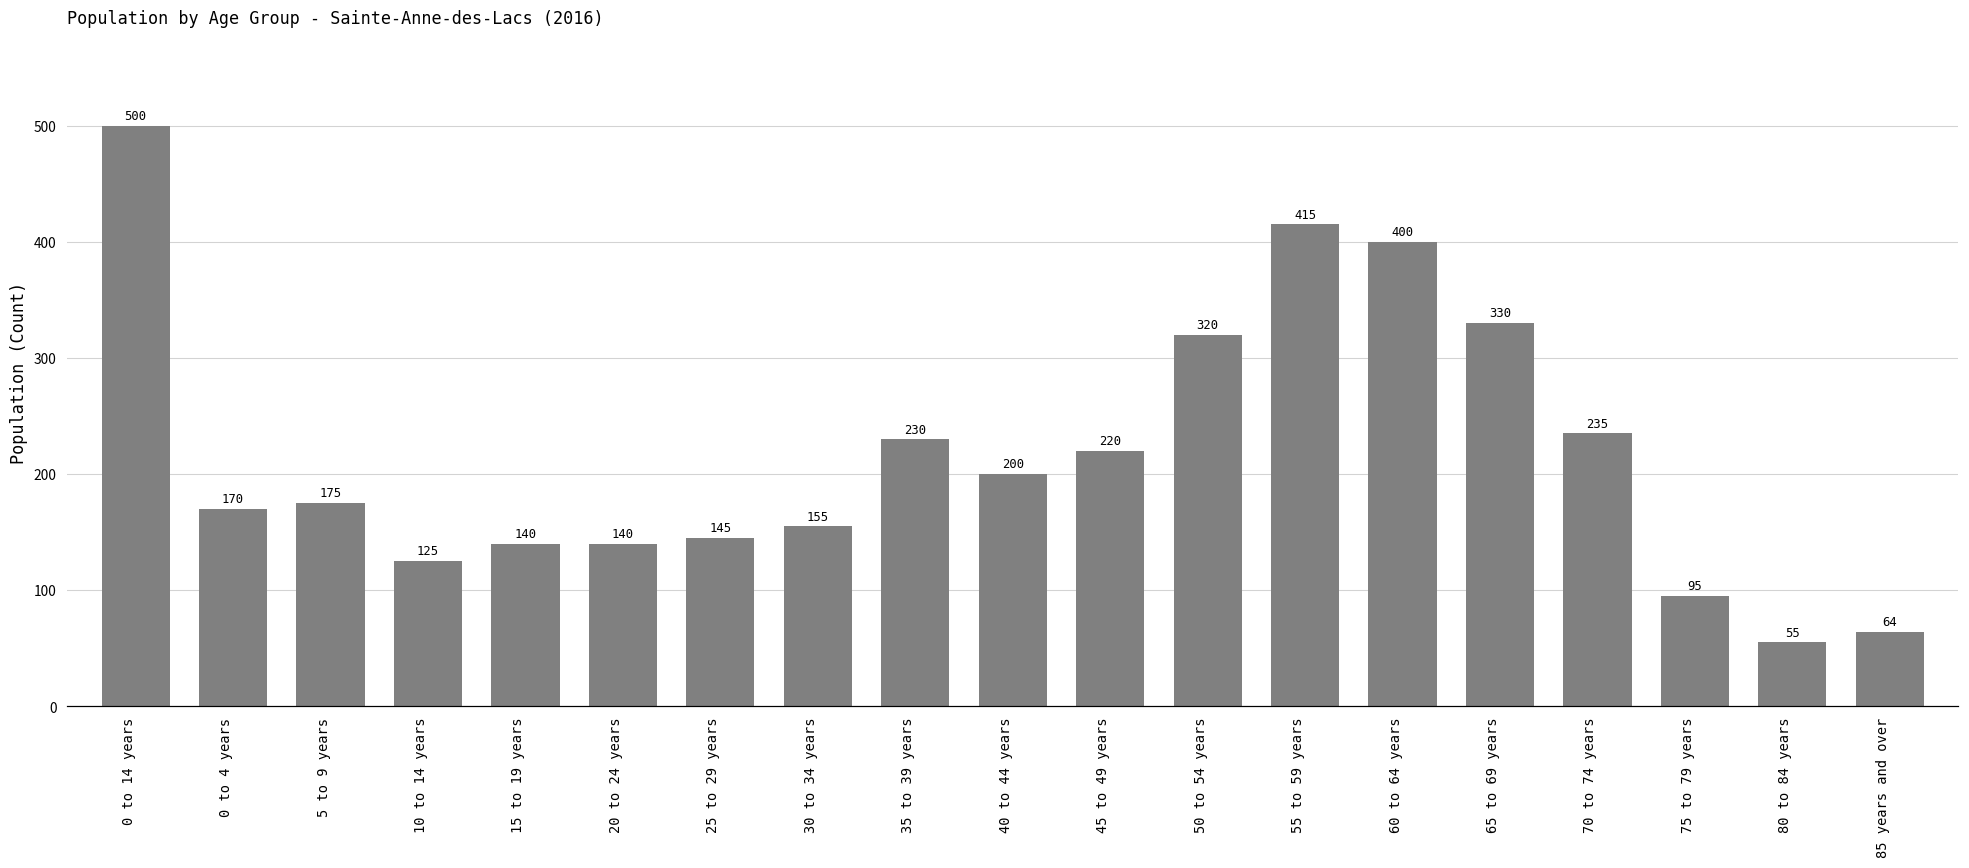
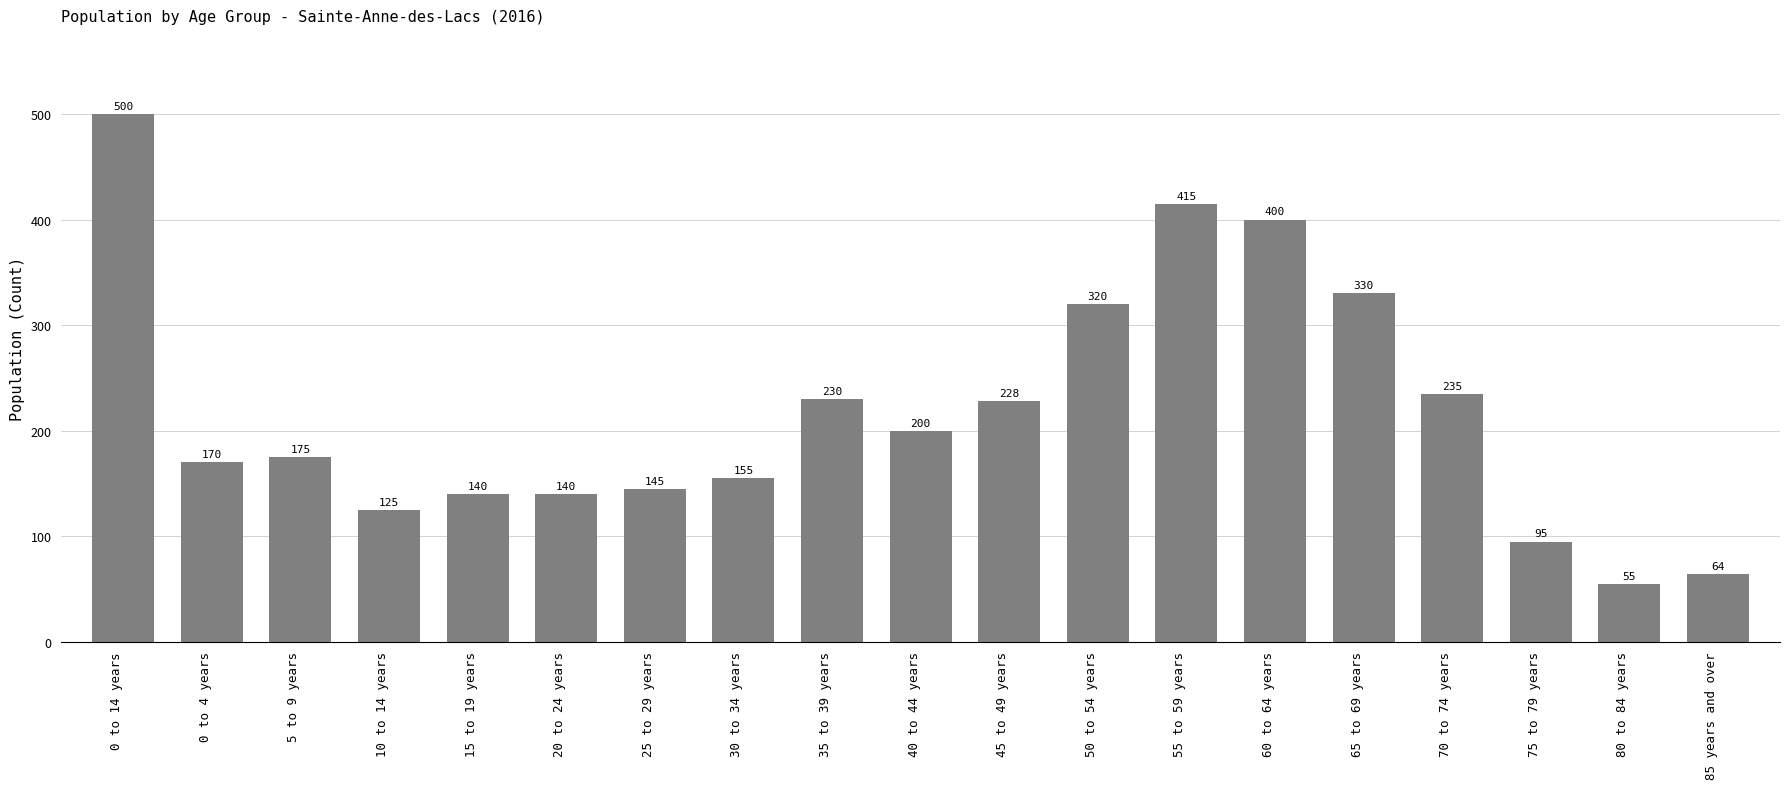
  {
    "0 to 14 years": 500,
    "0 to 4 years": 170,
    "5 to 9 years": 175,
    "10 to 14 years": 125,
    "15 to 19 years": 140,
    "20 to 24 years": 140,
    "25 to 29 years": 145,
    "30 to 34 years": 155,
    "35 to 39 years": 230,
    "40 to 44 years": 200,
-   "45 to 49 years": 220,
+   "45 to 49 years": 228,
    "50 to 54 years": 320,
    "55 to 59 years": 415,
    "60 to 64 years": 400,
    "65 to 69 years": 330,
    "70 to 74 years": 235,
    "75 to 79 years": 95,
    "80 to 84 years": 55,
    "85 years and over": 64
  }
